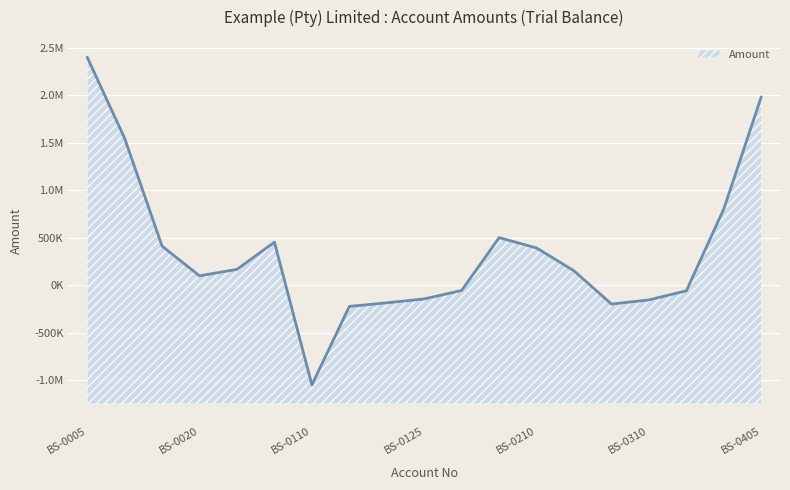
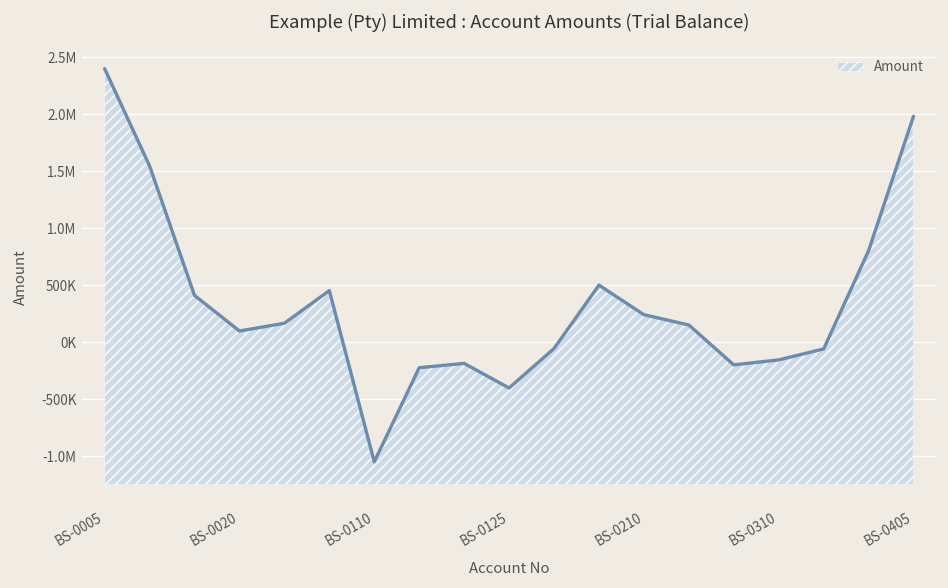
  {
    "BS-0005": 2400000,
    "BS-0020": 100000,
    "BS-0110": -1100000,
-   "BS-0125": -100000,
-   "BS-0210": 400000,
+   "BS-0125": -400000,
+   "BS-0210": 200000,
    "BS-0310": -200000,
    "BS-0405": 2000000
  }
